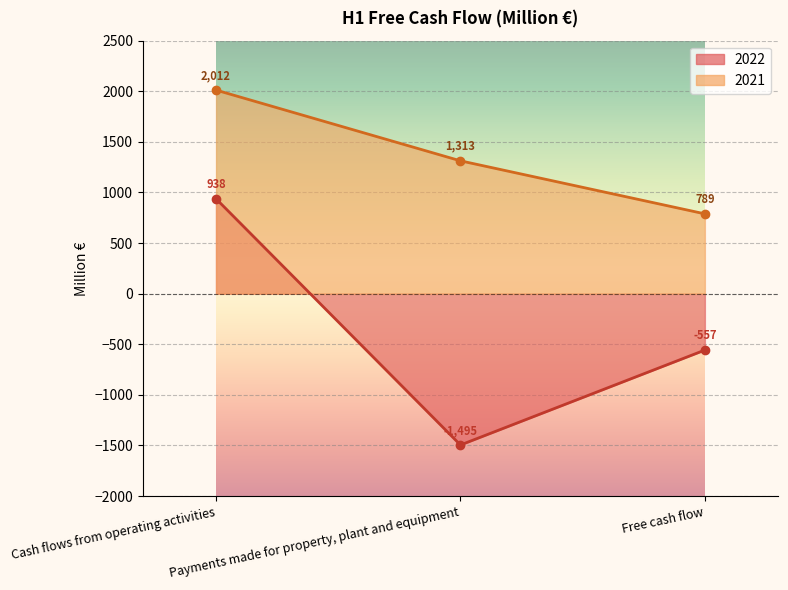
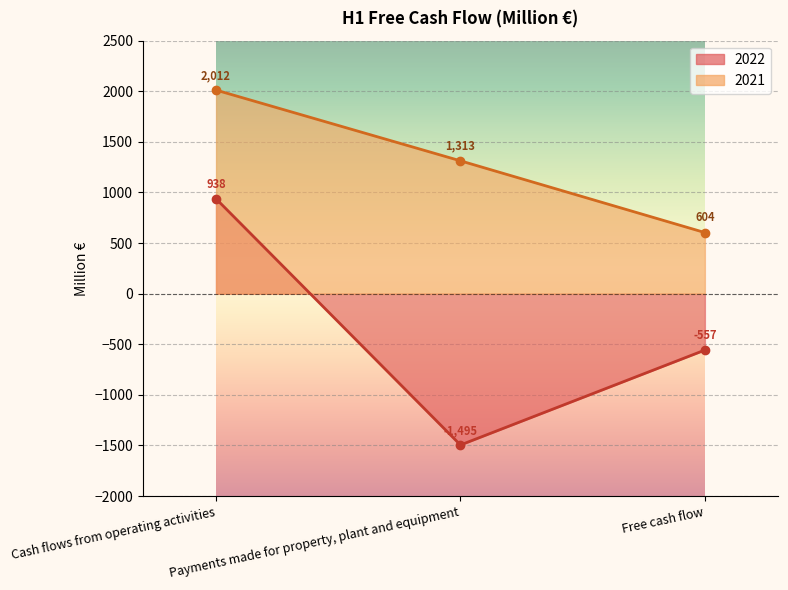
  {
    "2021": {
      "Cash flows from operating activities": "2,012",
      "Payments made for property, plant and equipment": "1,313",
-     "Free cash flow": "789"
+     "Free cash flow": "604"
    }
  }
